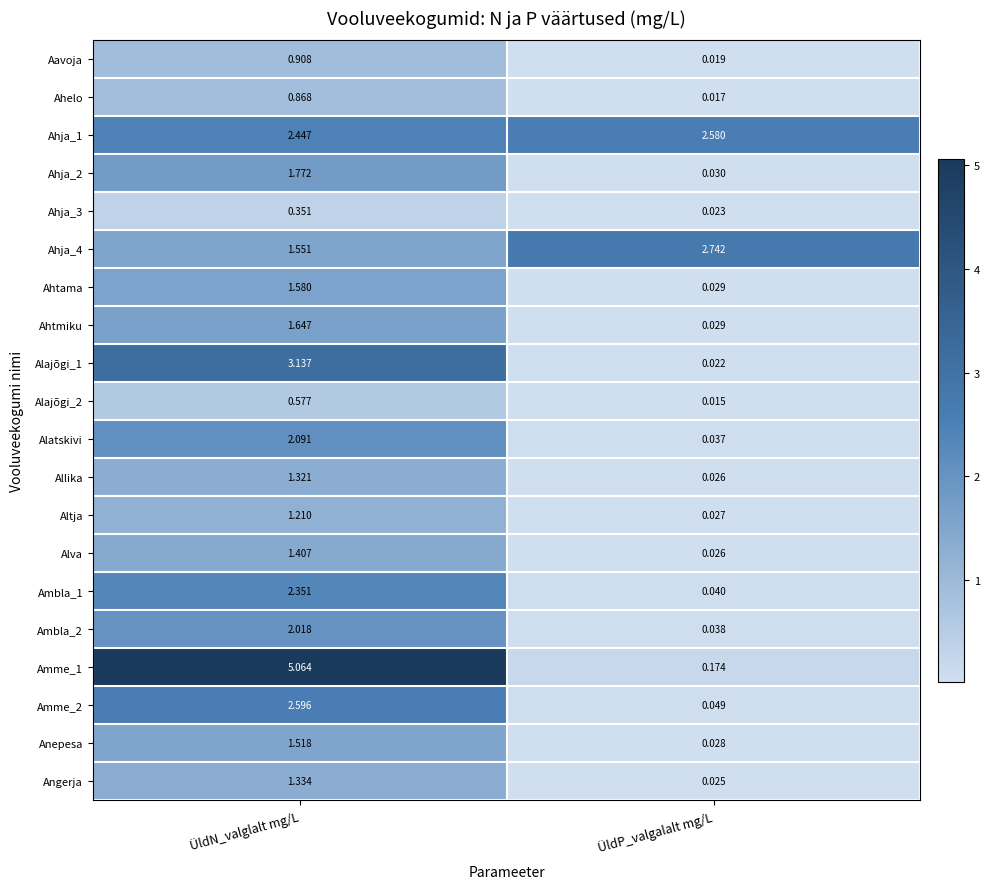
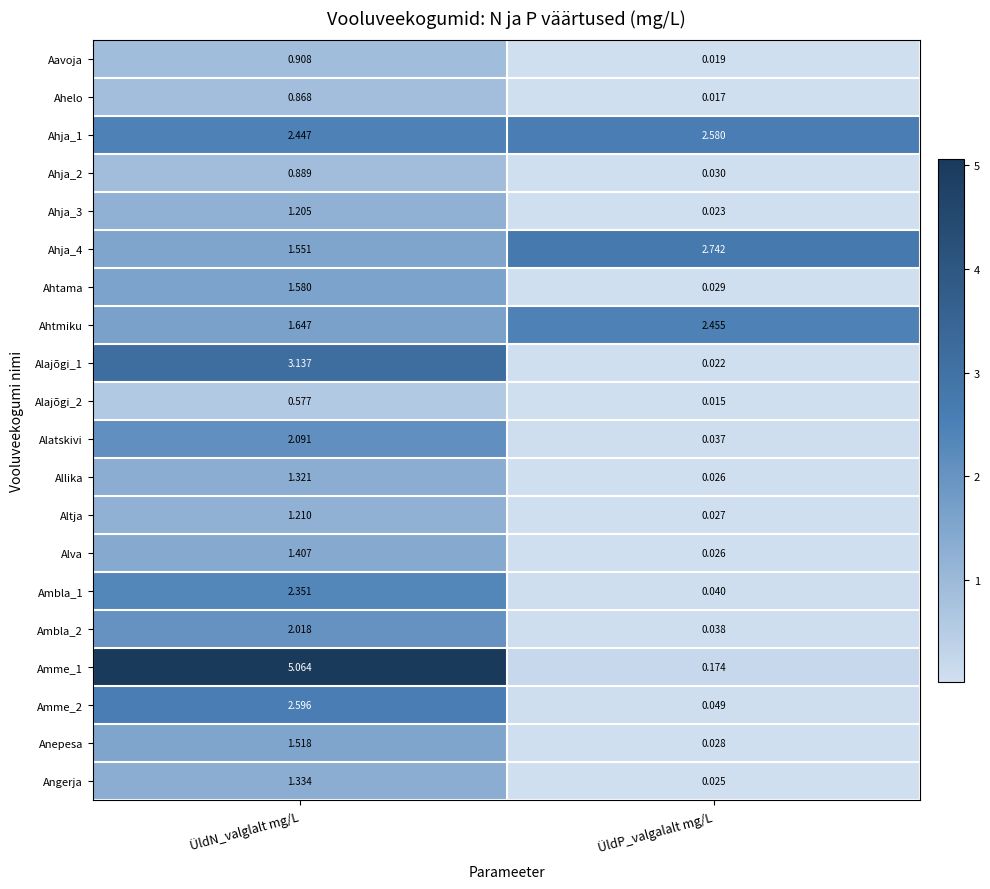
  {
    "Aavoja": {
      "ÜldN_valglalt mg/L": 0.908,
      "ÜldP_valgalalt mg/L": 0.019
    },
    "Ahelo": {
      "ÜldN_valglalt mg/L": 0.868,
      "ÜldP_valgalalt mg/L": 0.017
    },
    "Ahja_1": {
      "ÜldN_valglalt mg/L": 2.447,
      "ÜldP_valgalalt mg/L": 2.580
    },
    "Ahja_2": {
-     "ÜldN_valglalt mg/L": 1.772,
+     "ÜldN_valglalt mg/L": 0.889,
      "ÜldP_valgalalt mg/L": 0.030
    },
    "Ahja_3": {
-     "ÜldN_valglalt mg/L": 0.351,
+     "ÜldN_valglalt mg/L": 1.205,
      "ÜldP_valgalalt mg/L": 0.023
    },
    "Ahja_4": {
      "ÜldN_valglalt mg/L": 1.551,
      "ÜldP_valgalalt mg/L": 2.742
    },
    "Ahtama": {
      "ÜldN_valglalt mg/L": 1.580,
      "ÜldP_valgalalt mg/L": 0.029
    },
    "Ahtmiku": {
      "ÜldN_valglalt mg/L": 1.647,
-     "ÜldP_valgalalt mg/L": 0.029
+     "ÜldP_valgalalt mg/L": 2.455
    },
    "Alajõgi_1": {
      "ÜldN_valglalt mg/L": 3.137,
      "ÜldP_valgalalt mg/L": 0.022
    },
    "Alajõgi_2": {
      "ÜldN_valglalt mg/L": 0.577,
      "ÜldP_valgalalt mg/L": 0.015
    },
    "Alatskivi": {
      "ÜldN_valglalt mg/L": 2.091,
      "ÜldP_valgalalt mg/L": 0.037
    },
    "Allika": {
      "ÜldN_valglalt mg/L": 1.321,
      "ÜldP_valgalalt mg/L": 0.026
    },
    "Altja": {
      "ÜldN_valglalt mg/L": 1.210,
      "ÜldP_valgalalt mg/L": 0.027
    },
    "Alva": {
      "ÜldN_valglalt mg/L": 1.407,
      "ÜldP_valgalalt mg/L": 0.026
    },
    "Ambla_1": {
      "ÜldN_valglalt mg/L": 2.351,
      "ÜldP_valgalalt mg/L": 0.040
    },
    "Ambla_2": {
      "ÜldN_valglalt mg/L": 2.018,
      "ÜldP_valgalalt mg/L": 0.038
    },
    "Amme_1": {
      "ÜldN_valglalt mg/L": 5.064,
      "ÜldP_valgalalt mg/L": 0.174
    },
    "Amme_2": {
      "ÜldN_valglalt mg/L": 2.596,
      "ÜldP_valgalalt mg/L": 0.049
    },
    "Anepesa": {
      "ÜldN_valglalt mg/L": 1.518,
      "ÜldP_valgalalt mg/L": 0.028
    },
    "Angerja": {
      "ÜldN_valglalt mg/L": 1.334,
      "ÜldP_valgalalt mg/L": 0.025
    }
  }
